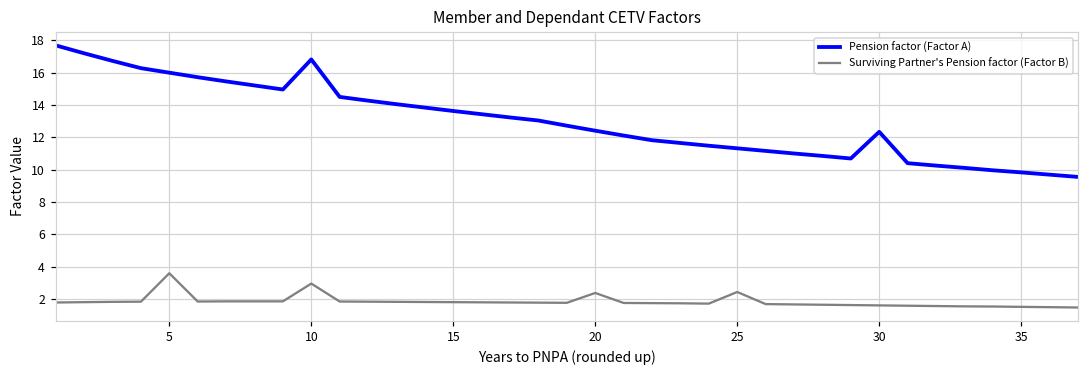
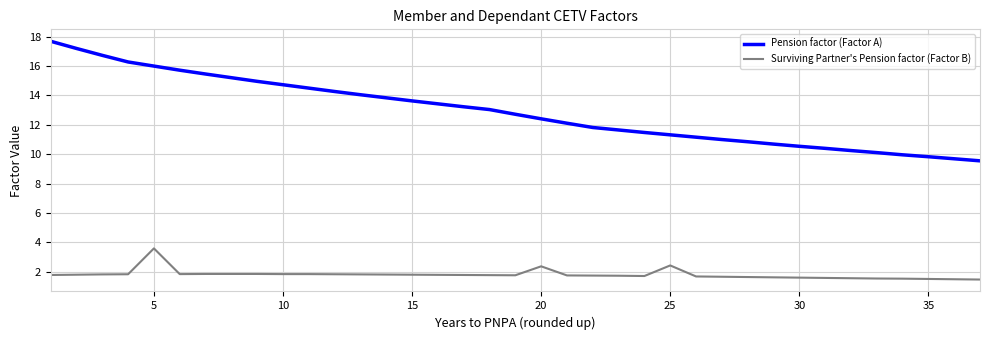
  {
    "Pension factor (Factor A)": {
      "5": 16.0,
-     "10": 16.8,
+     "10": 14.7,
      "15": 13.6,
      "20": 12.4,
      "25": 11.3,
-     "30": 12.3,
+     "30": 10.5,
      "35": 9.8
    },
    "Surviving Partner's Pension factor (Factor B)": {
      "5": 3.6,
-     "10": 3.0,
+     "10": 1.8,
      "15": 1.8,
      "20": 2.4,
      "25": 2.4,
      "30": 1.6,
      "35": 1.5
    }
  }
